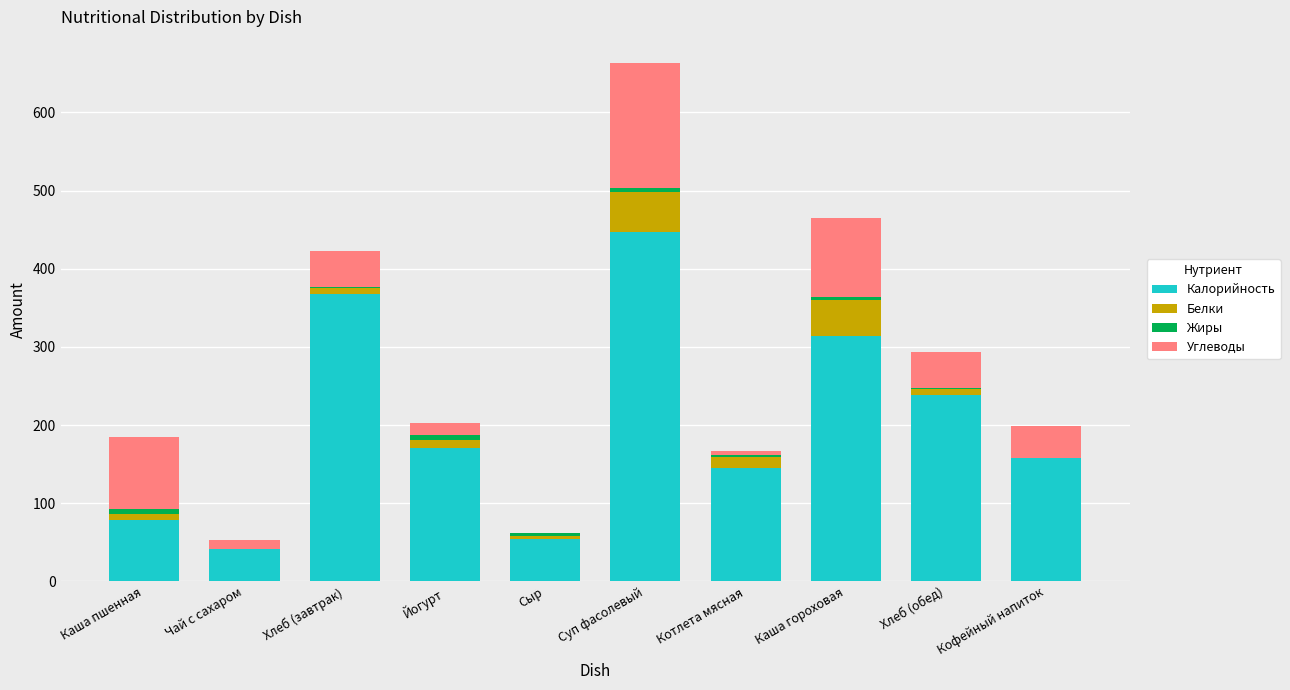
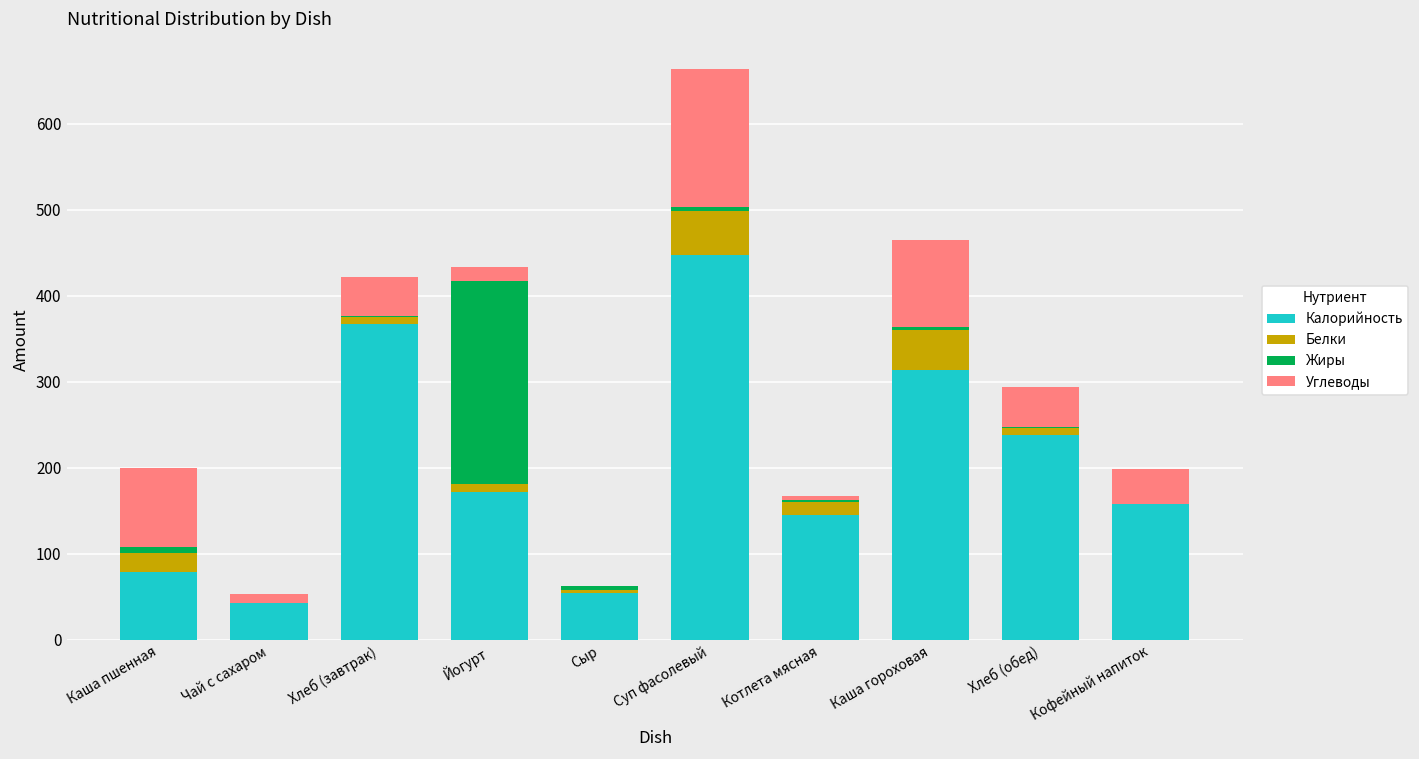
  {
    "Калорийность": {
      "Каша пшенная": 80,
      "Чай с сахаром": 40,
      "Хлеб (завтрак)": 370,
      "Йогурт": 170,
      "Сыр": 50,
      "Суп фасолевый": 450,
      "Котлета мясная": 150,
      "Каша гороховая": 310,
      "Хлеб (обед)": 240,
      "Кофейный напиток": 160
    },
    "Белки": {
-     "Каша пшенная": 10,
+     "Каша пшенная": 20,
      "Чай с сахаром": 0,
      "Хлеб (завтрак)": 10,
      "Йогурт": 10,
      "Сыр": 0,
      "Суп фасолевый": 50,
      "Котлета мясная": 10,
      "Каша гороховая": 50,
      "Хлеб (обед)": 10,
      "Кофейный напиток": 0
    },
    "Жиры": {
      "Каша пшенная": 10,
      "Чай с сахаром": 0,
-     "Йогурт": 10,
+     "Йогурт": 240,
      "Сыр": 0,
      "Суп фасолевый": 10,
      "Каша гороховая": 0,
      "Кофейный напиток": 0
    },
    "Углеводы": {
      "Каша пшенная": 90,
      "Чай с сахаром": 10,
      "Хлеб (завтрак)": 50,
      "Йогурт": 20,
      "Сыр": 0,
      "Суп фасолевый": 160,
      "Котлета мясная": 10,
      "Каша гороховая": 100,
      "Хлеб (обед)": 50,
      "Кофейный напиток": 40
    }
  }
